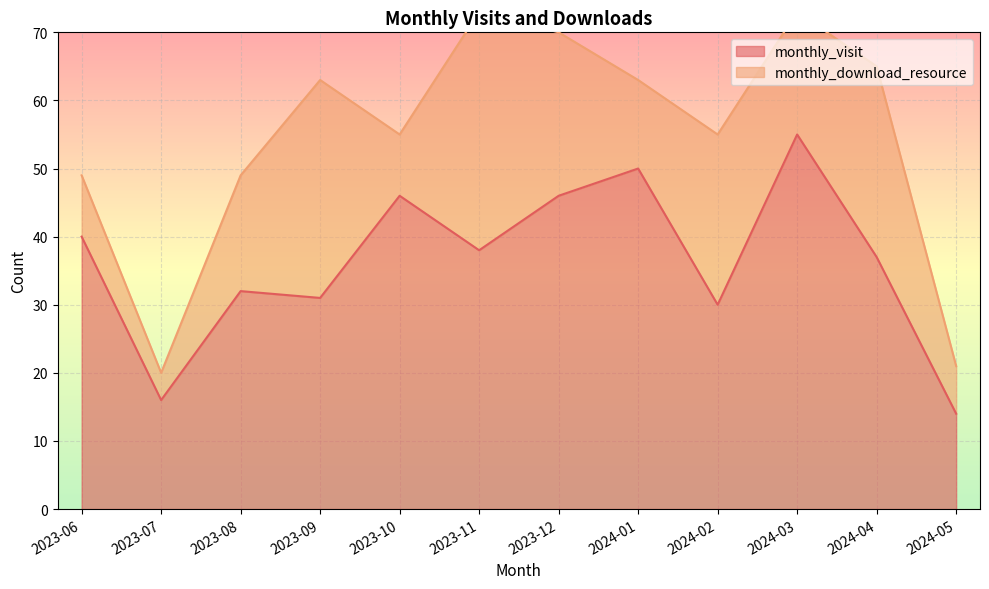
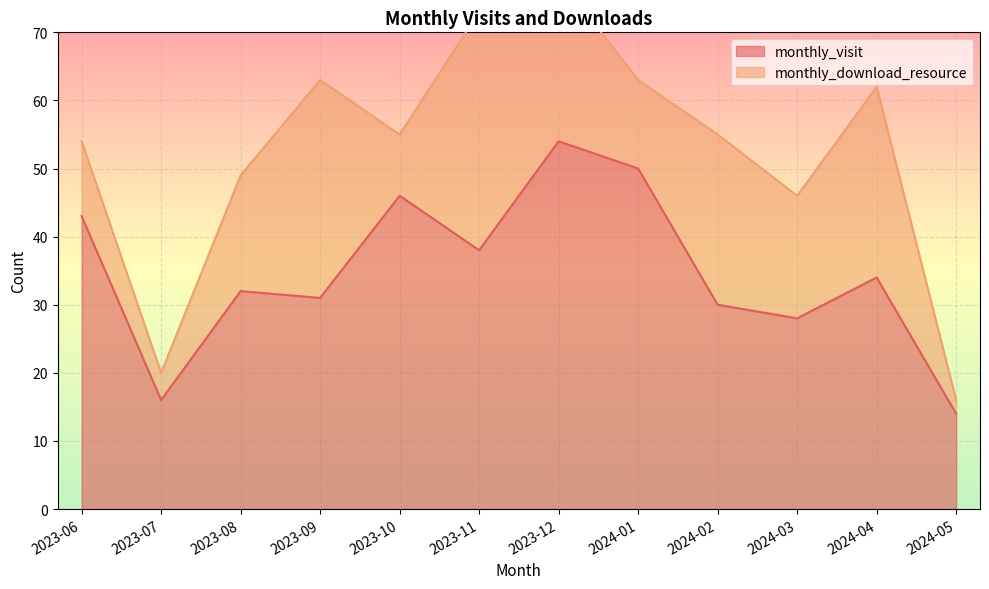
  {
    "monthly_visit": {
-     "2023-06": 40,
+     "2023-06": 43,
      "2023-07": 16,
      "2023-08": 32,
      "2023-09": 31,
      "2023-10": 46,
      "2023-11": 38,
-     "2023-12": 46,
+     "2023-12": 54,
      "2024-01": 50,
      "2024-02": 30,
-     "2024-03": 55,
-     "2024-04": 37,
+     "2024-03": 28,
+     "2024-04": 34,
      "2024-05": 14
    },
    "monthly_download_resource": {
-     "2023-06": 9,
+     "2023-06": 11,
      "2023-07": 4,
      "2023-08": 17,
      "2023-09": 32,
      "2023-10": 9,
      "2024-01": 13,
      "2024-02": 25,
-     "2024-05": 7
+     "2024-05": 2
    }
  }
